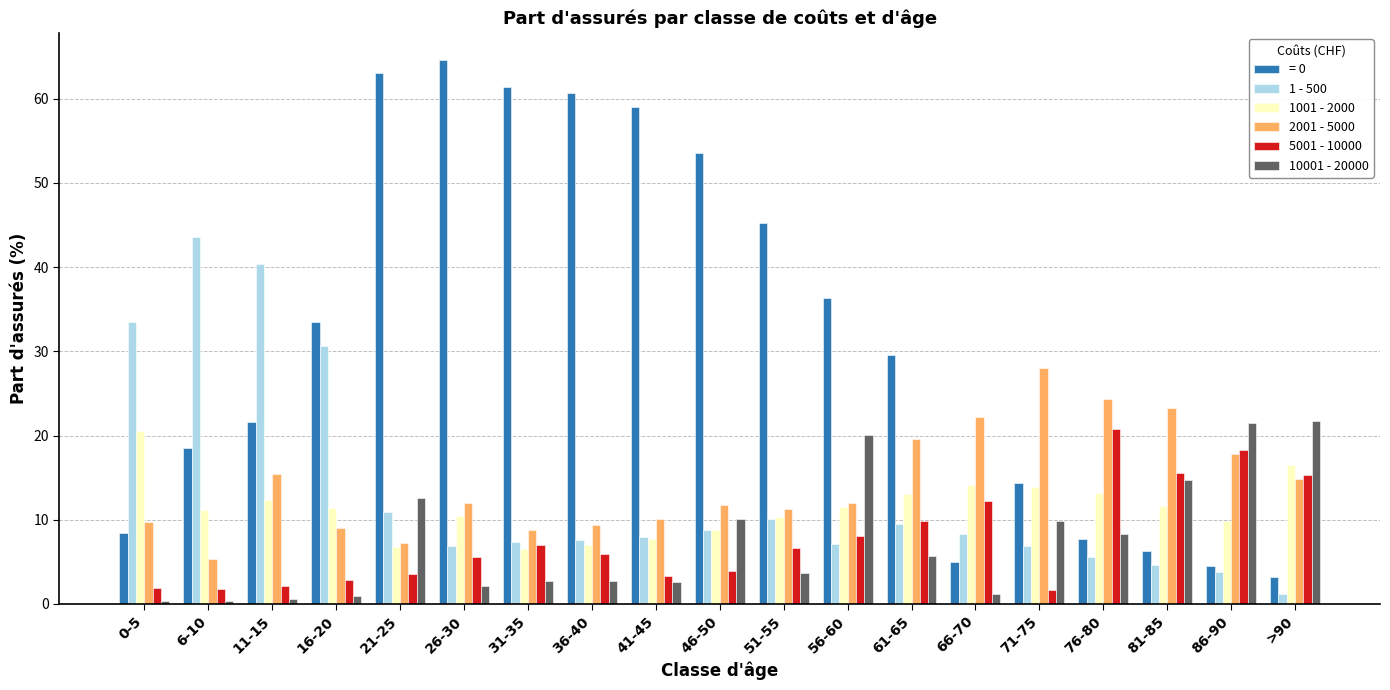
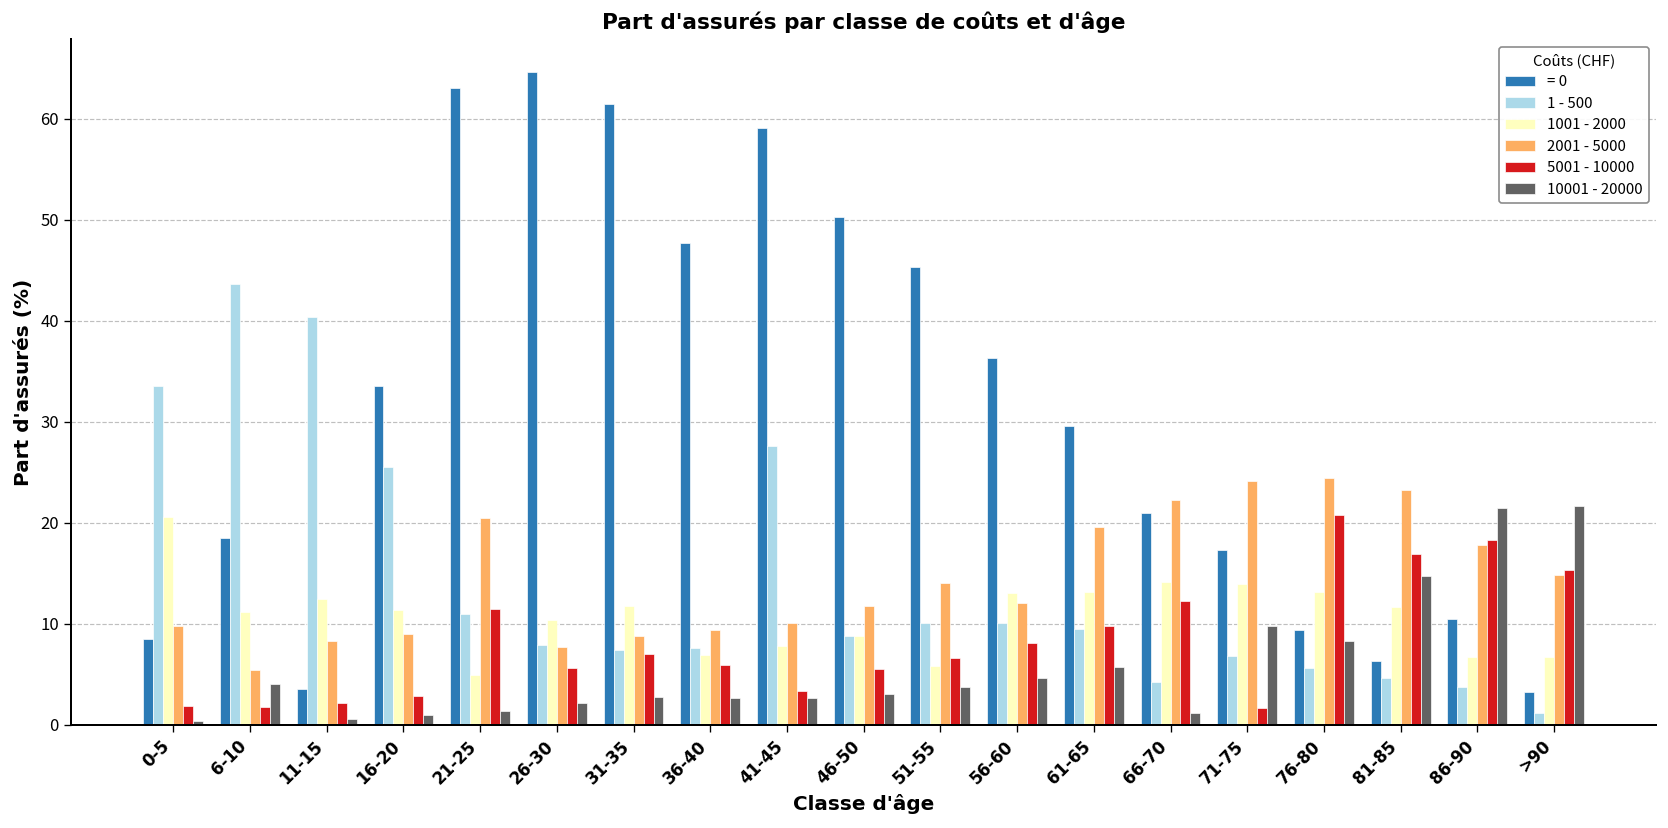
  {
    "= 0": {
      "0-5": 8,
      "6-10": 19,
-     "11-15": 22,
+     "11-15": 4,
      "16-20": 34,
      "21-25": 63,
      "26-30": 65,
      "31-35": 61,
-     "36-40": 61,
+     "36-40": 48,
      "41-45": 59,
-     "46-50": 54,
+     "46-50": 50,
      "51-55": 45,
      "56-60": 36,
      "61-65": 30,
-     "66-70": 5,
-     "71-75": 14,
-     "76-80": 8,
+     "66-70": 21,
+     "71-75": 17,
+     "76-80": 9,
      "81-85": 6,
-     "86-90": 5,
+     "86-90": 10,
      ">90": 3
    },
    "1 - 500": {
      "0-5": 34,
      "6-10": 44,
      "11-15": 40,
-     "16-20": 31,
+     "16-20": 25,
      "21-25": 11,
-     "26-30": 7,
+     "26-30": 8,
      "31-35": 7,
      "36-40": 8,
-     "41-45": 8,
+     "41-45": 28,
      "46-50": 9,
      "51-55": 10,
-     "56-60": 7,
+     "56-60": 10,
      "61-65": 9,
-     "66-70": 8,
+     "66-70": 4,
      "71-75": 7,
      "76-80": 6,
      "81-85": 5,
      "86-90": 4,
      ">90": 1
    },
    "1001 - 2000": {
      "0-5": 21,
      "6-10": 11,
      "11-15": 12,
      "16-20": 11,
-     "21-25": 7,
+     "21-25": 5,
      "26-30": 10,
-     "31-35": 7,
+     "31-35": 12,
      "36-40": 7,
      "41-45": 8,
      "46-50": 9,
-     "51-55": 10,
-     "56-60": 12,
+     "51-55": 6,
+     "56-60": 13,
      "61-65": 13,
      "66-70": 14,
      "71-75": 14,
      "76-80": 13,
      "81-85": 12,
-     "86-90": 10,
-     ">90": 16
+     "86-90": 7,
+     ">90": 7
    },
    "2001 - 5000": {
      "0-5": 10,
      "6-10": 5,
-     "11-15": 15,
+     "11-15": 8,
      "16-20": 9,
-     "21-25": 7,
-     "26-30": 12,
+     "21-25": 20,
+     "26-30": 8,
      "31-35": 9,
      "36-40": 9,
      "41-45": 10,
      "46-50": 12,
-     "51-55": 11,
+     "51-55": 14,
      "56-60": 12,
      "61-65": 20,
      "66-70": 22,
-     "71-75": 28,
+     "71-75": 24,
      "76-80": 24,
      "81-85": 23,
      "86-90": 18,
      ">90": 15
    },
    "5001 - 10000": {
      "0-5": 2,
      "6-10": 2,
      "11-15": 2,
      "16-20": 3,
-     "21-25": 4,
+     "21-25": 11,
      "26-30": 6,
      "31-35": 7,
      "36-40": 6,
      "41-45": 3,
-     "46-50": 4,
+     "46-50": 6,
      "51-55": 7,
      "56-60": 8,
      "61-65": 10,
      "66-70": 12,
      "71-75": 2,
      "76-80": 21,
-     "81-85": 16,
+     "81-85": 17,
      "86-90": 18,
      ">90": 15
    },
    "10001 - 20000": {
      "0-5": 0,
-     "6-10": 0,
+     "6-10": 4,
      "11-15": 1,
      "16-20": 1,
-     "21-25": 13,
+     "21-25": 1,
      "26-30": 2,
      "31-35": 3,
      "36-40": 3,
      "41-45": 3,
-     "46-50": 10,
+     "46-50": 3,
      "51-55": 4,
-     "56-60": 20,
+     "56-60": 5,
      "61-65": 6,
      "66-70": 1,
      "71-75": 10,
      "76-80": 8,
      "81-85": 15,
      "86-90": 21,
      ">90": 22
    }
  }
